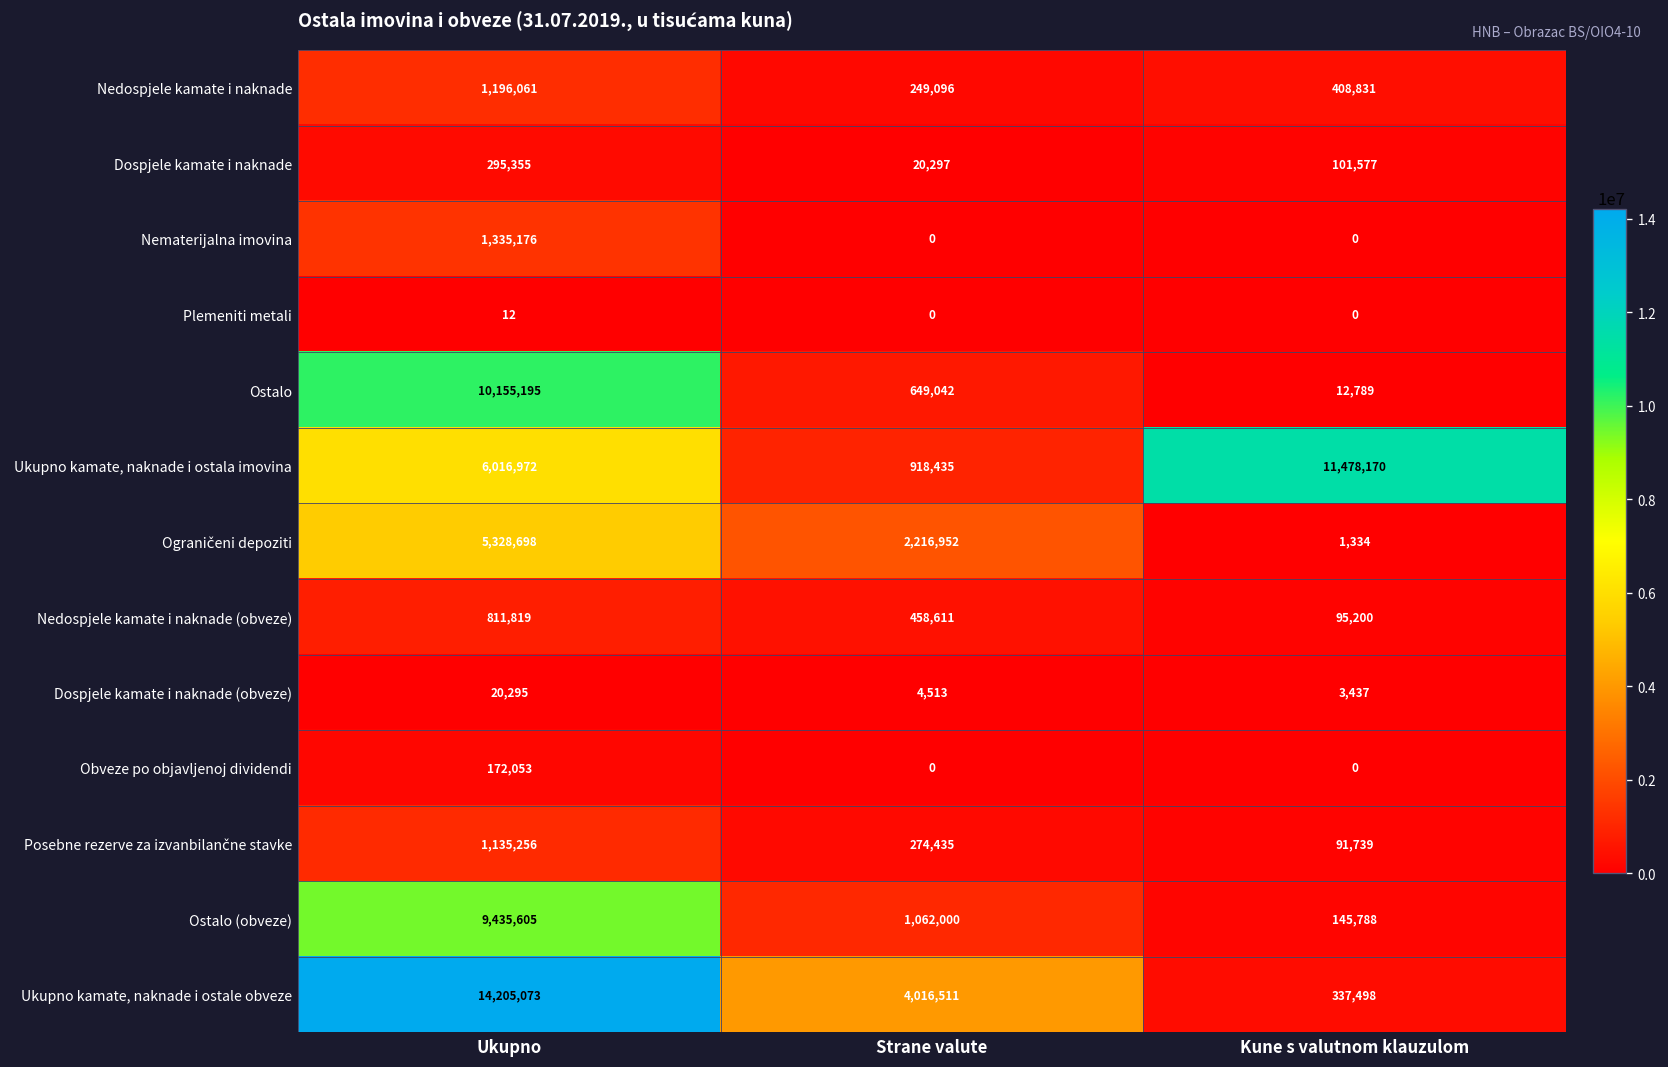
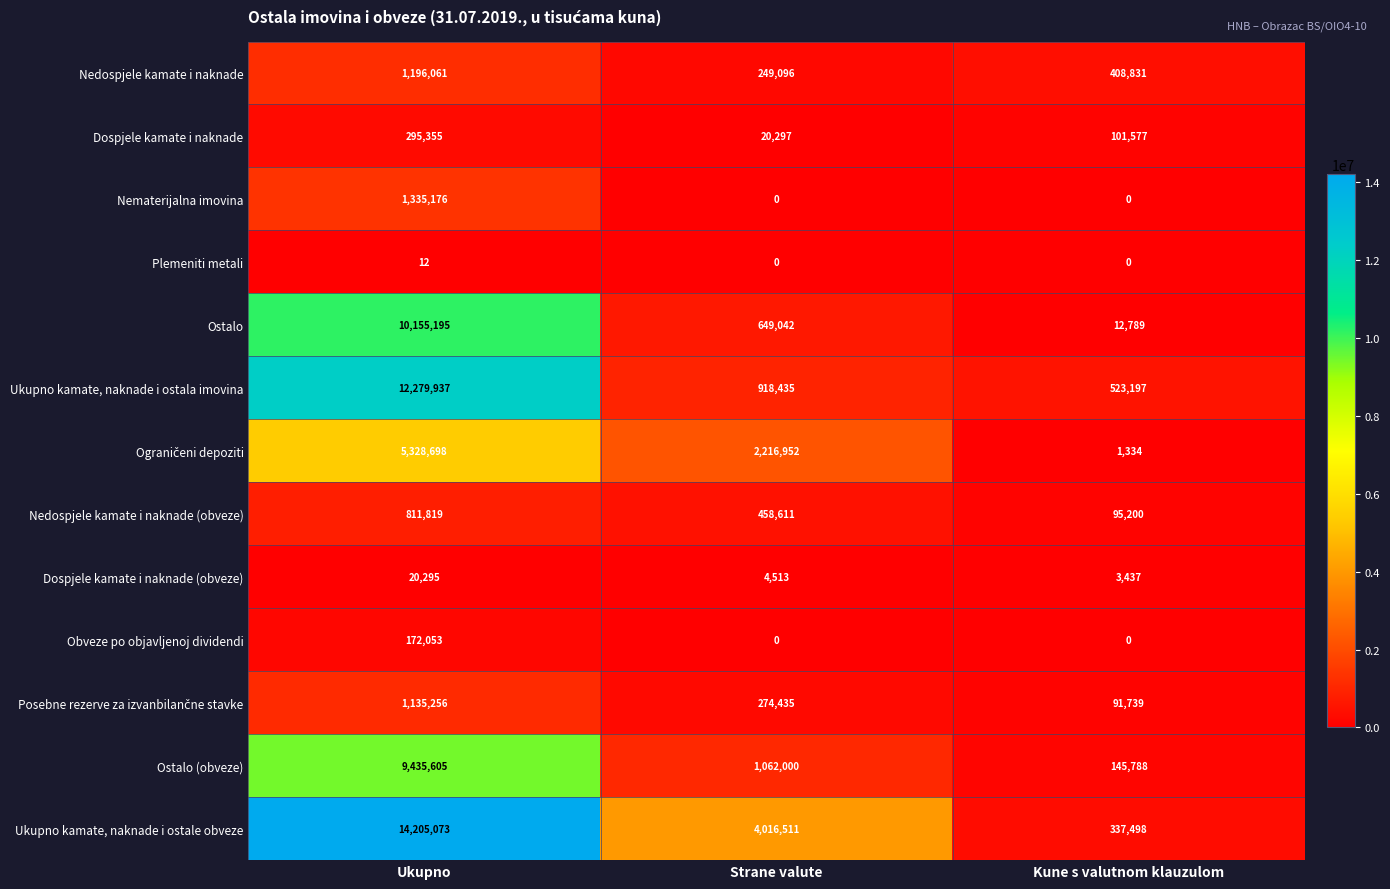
  {
    "Nedospjele kamate i naknade": {
      "Ukupno": "1,196,061",
      "Strane valute": "249,096",
      "Kune s valutnom klauzulom": "408,831"
    },
    "Dospjele kamate i naknade": {
      "Ukupno": "295,355",
      "Strane valute": "20,297",
      "Kune s valutnom klauzulom": "101,577"
    },
    "Nematerijalna imovina": {
      "Ukupno": "1,335,176",
      "Strane valute": "0",
      "Kune s valutnom klauzulom": "0"
    },
    "Plemeniti metali": {
      "Ukupno": "12",
      "Strane valute": "0",
      "Kune s valutnom klauzulom": "0"
    },
    "Ostalo": {
      "Ukupno": "10,155,195",
      "Strane valute": "649,042",
      "Kune s valutnom klauzulom": "12,789"
    },
    "Ukupno kamate, naknade i ostala imovina": {
-     "Ukupno": "6,016,972",
+     "Ukupno": "12,279,937",
      "Strane valute": "918,435",
-     "Kune s valutnom klauzulom": "11,478,170"
+     "Kune s valutnom klauzulom": "523,197"
    },
    "Ograničeni depoziti": {
      "Ukupno": "5,328,698",
      "Strane valute": "2,216,952",
      "Kune s valutnom klauzulom": "1,334"
    },
    "Nedospjele kamate i naknade (obveze)": {
      "Ukupno": "811,819",
      "Strane valute": "458,611",
      "Kune s valutnom klauzulom": "95,200"
    },
    "Dospjele kamate i naknade (obveze)": {
      "Ukupno": "20,295",
      "Strane valute": "4,513",
      "Kune s valutnom klauzulom": "3,437"
    },
    "Obveze po objavljenoj dividendi": {
      "Ukupno": "172,053",
      "Strane valute": "0",
      "Kune s valutnom klauzulom": "0"
    },
    "Posebne rezerve za izvanbilančne stavke": {
      "Ukupno": "1,135,256",
      "Strane valute": "274,435",
      "Kune s valutnom klauzulom": "91,739"
    },
    "Ostalo (obveze)": {
      "Ukupno": "9,435,605",
      "Strane valute": "1,062,000",
      "Kune s valutnom klauzulom": "145,788"
    },
    "Ukupno kamate, naknade i ostale obveze": {
      "Ukupno": "14,205,073",
      "Strane valute": "4,016,511",
      "Kune s valutnom klauzulom": "337,498"
    }
  }
